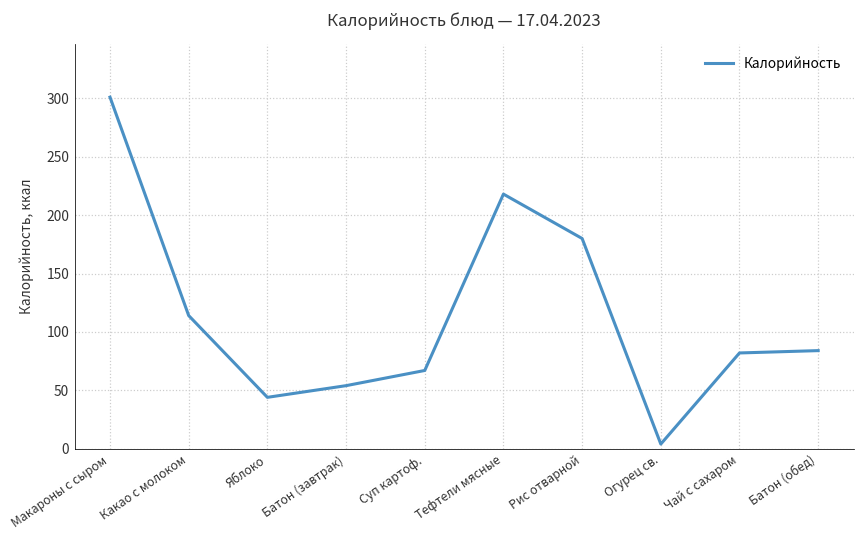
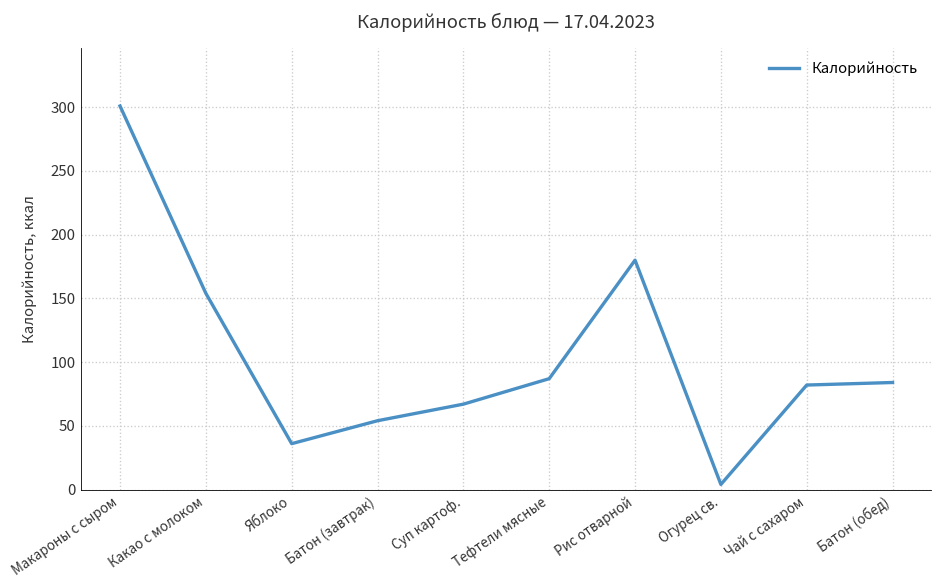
  {
    "Макароны с сыром": 301,
-   "Какао с молоком": 114,
-   "Яблоко": 44,
+   "Какао с молоком": 154,
+   "Яблоко": 36,
    "Батон (завтрак)": 54,
    "Суп картоф.": 67,
-   "Тефтели мясные": 218,
+   "Тефтели мясные": 87,
    "Рис отварной": 180,
    "Огурец св.": 4,
    "Чай с сахаром": 82,
    "Батон (обед)": 84
  }
